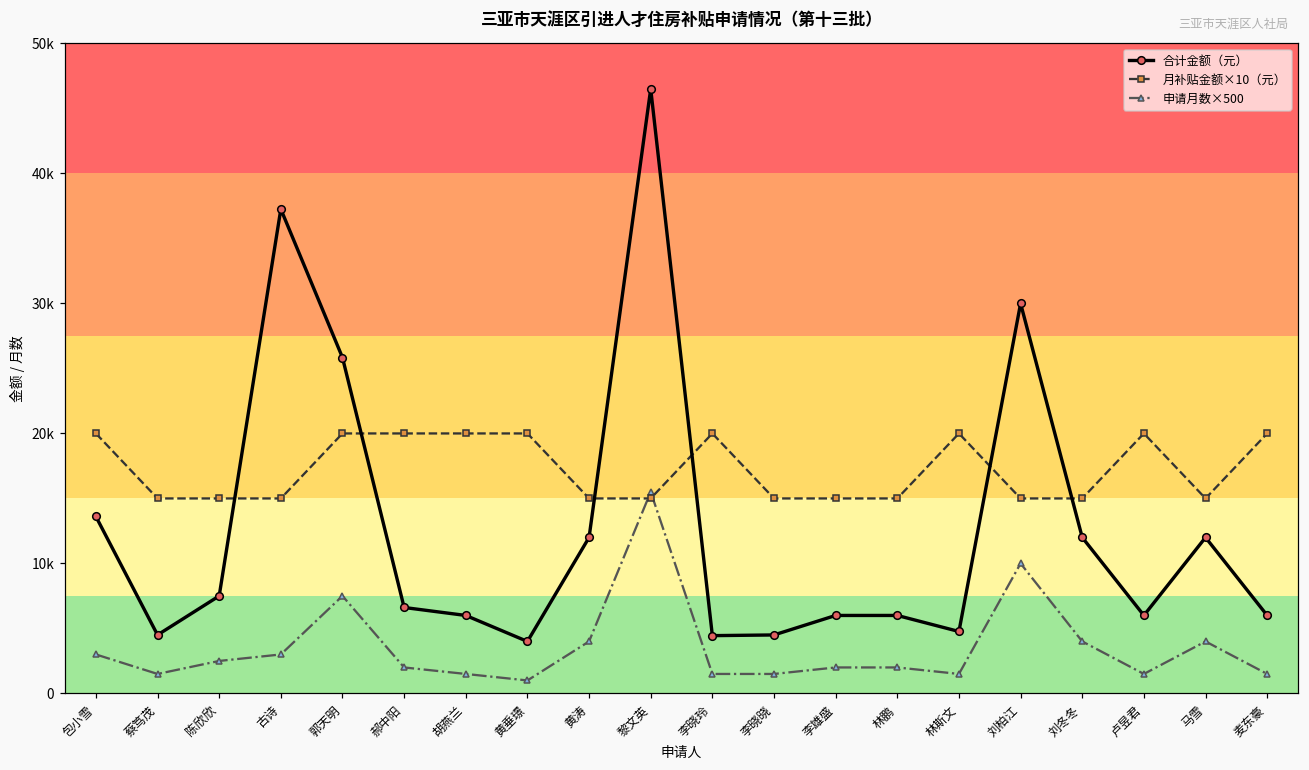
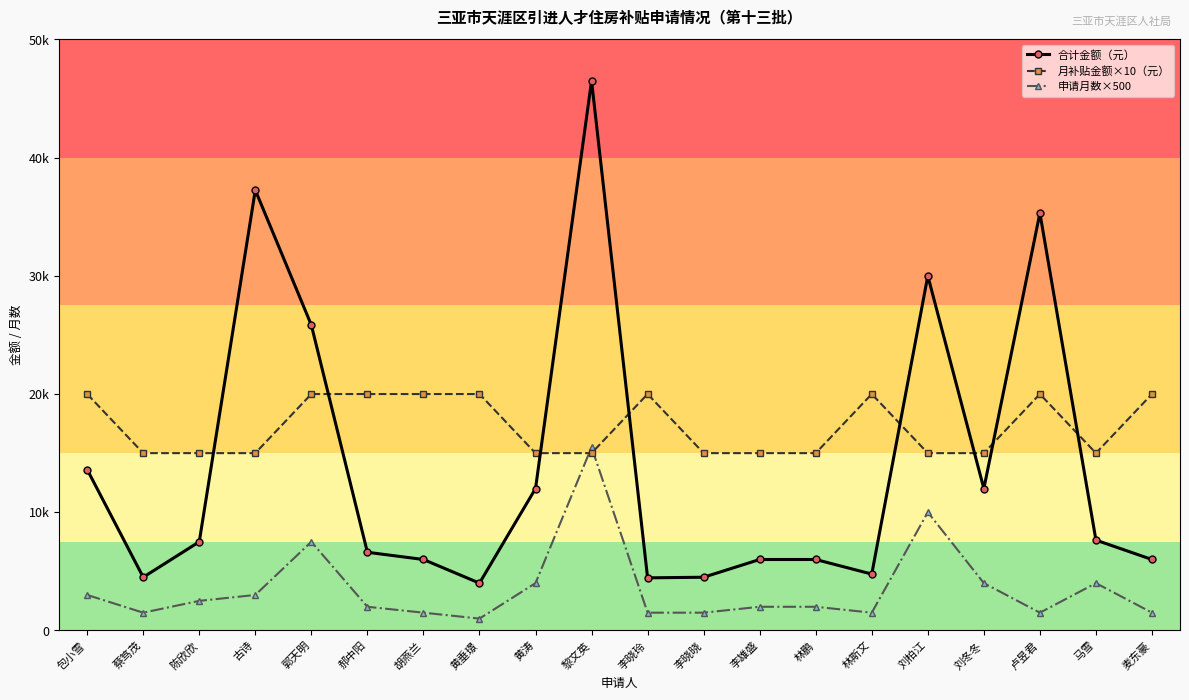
  {
    "合计金额（元）": {
      "包小雪": 13600,
      "蔡笃茂": 4500,
      "陈欣欣": 7500,
      "古诗": 37300,
      "郭天明": 25800,
      "郝中阳": 6600,
      "胡燕兰": 6000,
      "黄垂璟": 4000,
      "黄涛": 12000,
      "黎文英": 46500,
      "李晓玲": 4400,
      "李晓晓": 4500,
      "李雄盛": 6000,
      "林鹏": 6000,
      "林斯文": 4800,
      "刘柏江": 30000,
      "刘冬冬": 12000,
-     "卢昱君": 6000,
-     "马雪": 12000,
+     "卢昱君": 35300,
+     "马雪": 7600,
      "麦东豪": 6000
    }
  }
